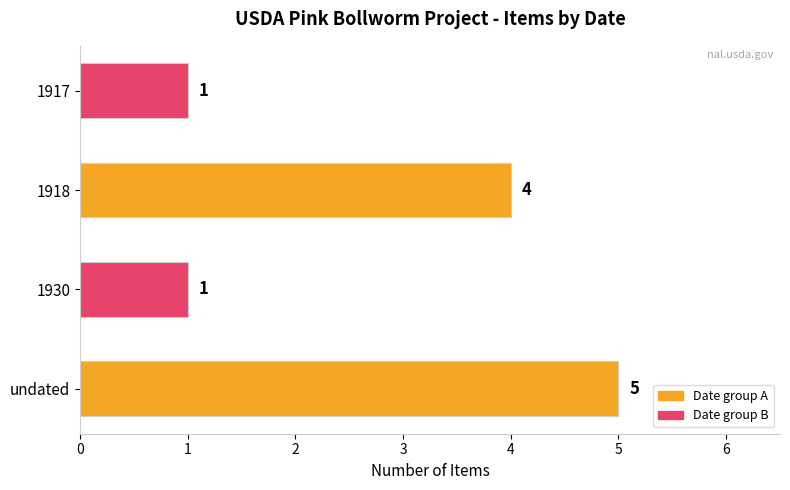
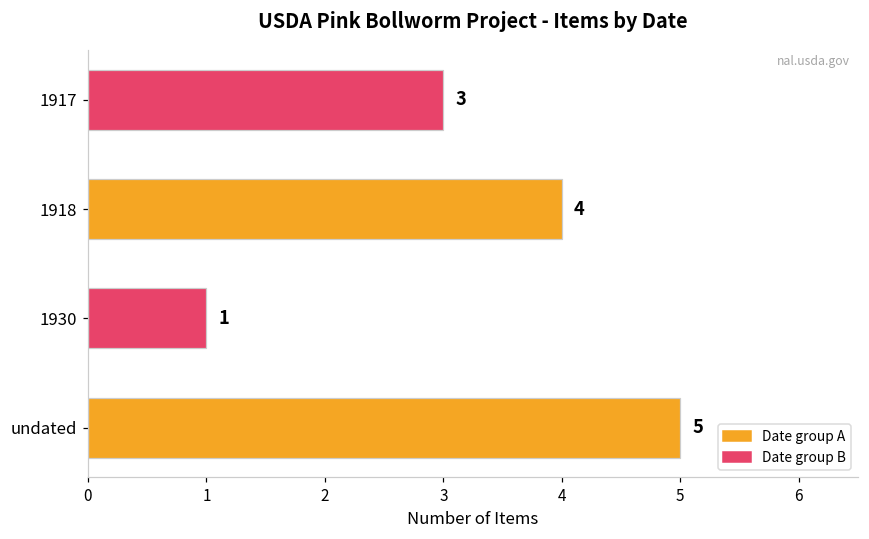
  {
-   "1917": 1,
+   "1917": 3,
    "1918": 4,
    "1930": 1,
    "undated": 5
  }
